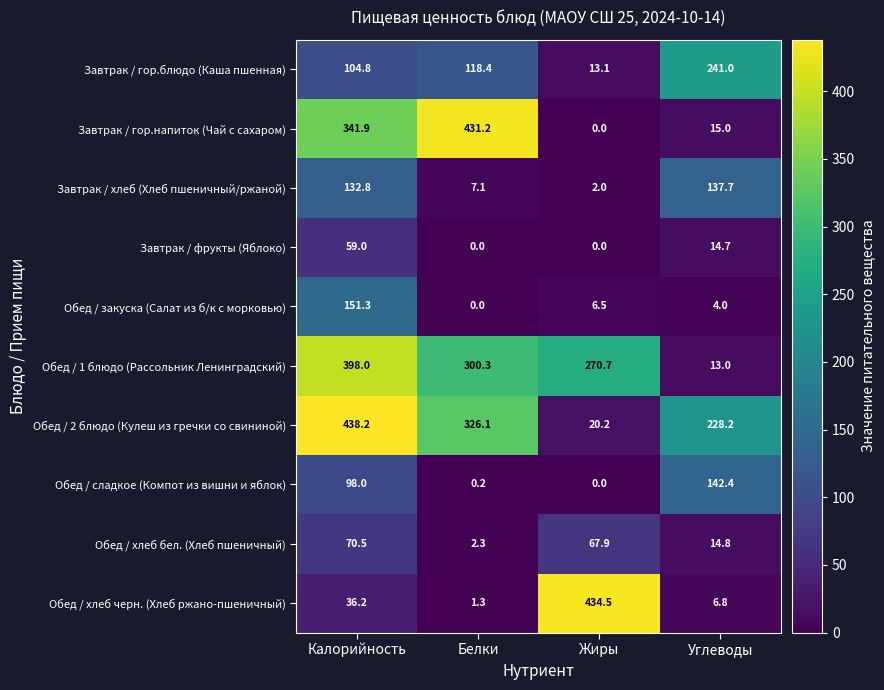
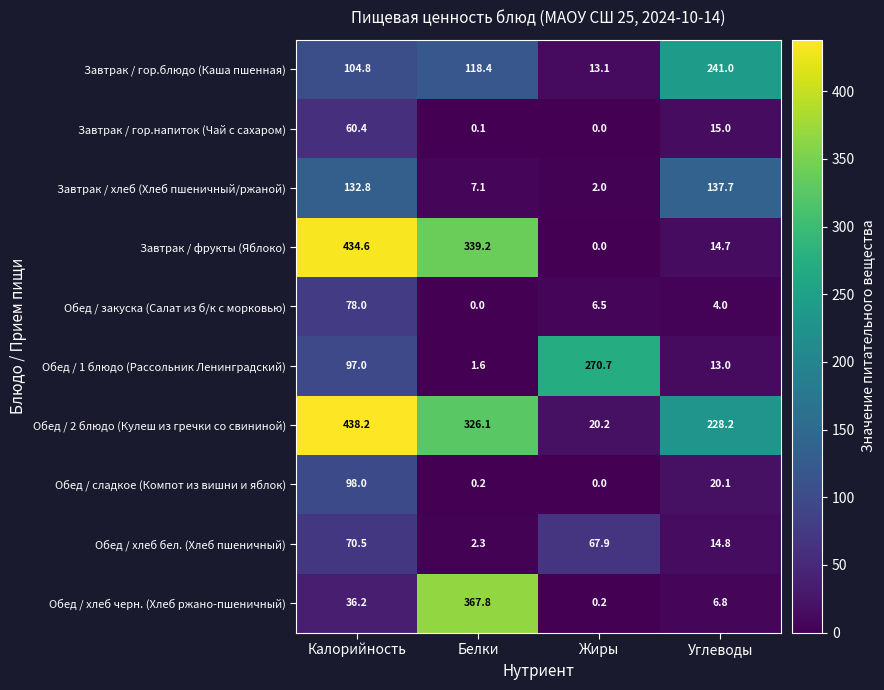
  {
    "Завтрак / гор.блюдо (Каша пшенная)": {
      "Калорийность": 104.8,
      "Белки": 118.4,
      "Жиры": 13.1,
      "Углеводы": 241.0
    },
    "Завтрак / гор.напиток (Чай с сахаром)": {
-     "Калорийность": 341.9,
-     "Белки": 431.2,
+     "Калорийность": 60.4,
+     "Белки": 0.1,
      "Жиры": 0.0,
      "Углеводы": 15.0
    },
    "Завтрак / хлеб (Хлеб пшеничный/ржаной)": {
      "Калорийность": 132.8,
      "Белки": 7.1,
      "Жиры": 2.0,
      "Углеводы": 137.7
    },
    "Завтрак / фрукты (Яблоко)": {
-     "Калорийность": 59.0,
-     "Белки": 0.0,
+     "Калорийность": 434.6,
+     "Белки": 339.2,
      "Жиры": 0.0,
      "Углеводы": 14.7
    },
    "Обед / закуска (Салат из б/к с морковью)": {
-     "Калорийность": 151.3,
+     "Калорийность": 78.0,
      "Белки": 0.0,
      "Жиры": 6.5,
      "Углеводы": 4.0
    },
    "Обед / 1 блюдо (Рассольник Ленинградский)": {
-     "Калорийность": 398.0,
-     "Белки": 300.3,
+     "Калорийность": 97.0,
+     "Белки": 1.6,
      "Жиры": 270.7,
      "Углеводы": 13.0
    },
    "Обед / 2 блюдо (Кулеш из гречки со свининой)": {
      "Калорийность": 438.2,
      "Белки": 326.1,
      "Жиры": 20.2,
      "Углеводы": 228.2
    },
    "Обед / сладкое (Компот из вишни и яблок)": {
      "Калорийность": 98.0,
      "Белки": 0.2,
      "Жиры": 0.0,
-     "Углеводы": 142.4
+     "Углеводы": 20.1
    },
    "Обед / хлеб бел. (Хлеб пшеничный)": {
      "Калорийность": 70.5,
      "Белки": 2.3,
      "Жиры": 67.9,
      "Углеводы": 14.8
    },
    "Обед / хлеб черн. (Хлеб ржано-пшеничный)": {
      "Калорийность": 36.2,
-     "Белки": 1.3,
-     "Жиры": 434.5,
+     "Белки": 367.8,
+     "Жиры": 0.2,
      "Углеводы": 6.8
    }
  }
